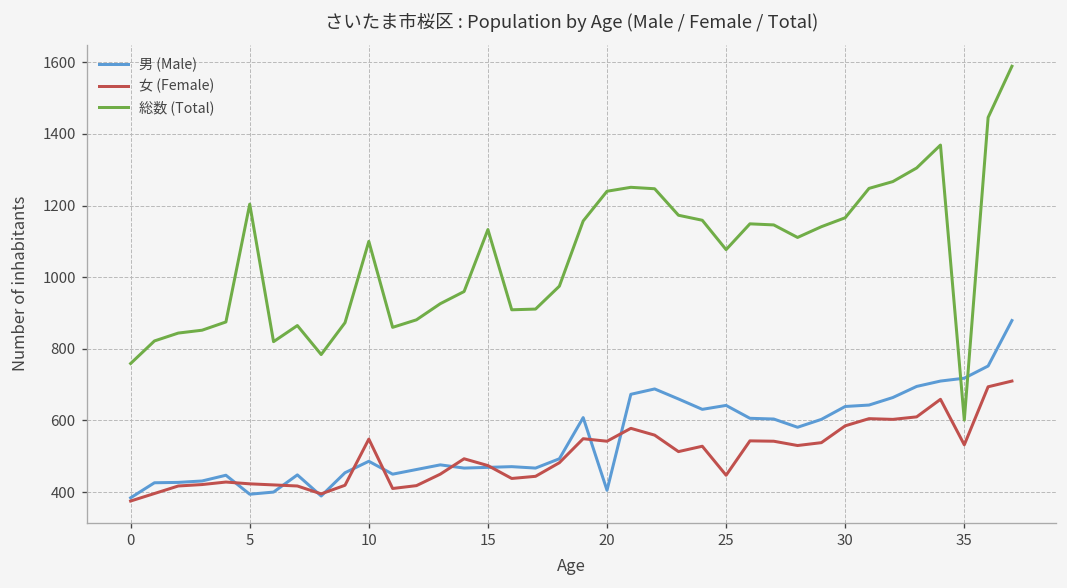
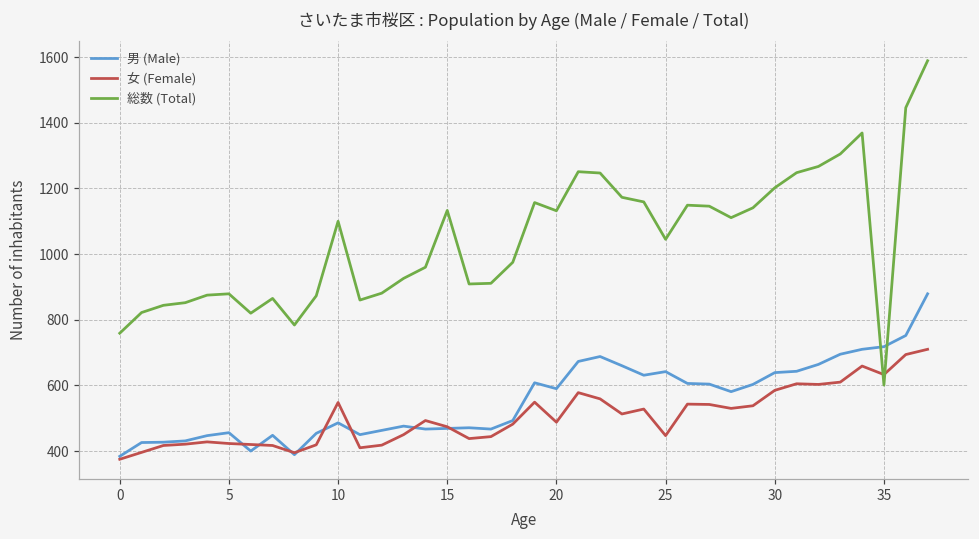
  {
    "男 (Male)": {
      "0": 380,
-     "5": 390,
+     "5": 460,
      "10": 490,
-     "20": 410,
+     "20": 590,
      "25": 640,
      "30": 640,
      "35": 720
    },
    "女 (Female)": {
      "0": 380,
      "5": 420,
      "10": 550,
-     "20": 540,
+     "20": 490,
      "25": 450,
      "30": 590,
-     "35": 530
+     "35": 630
    },
    "総数 (Total)": {
      "0": 760,
-     "5": 1200,
+     "5": 880,
      "10": 1100,
      "15": 1130,
-     "20": 1240,
-     "25": 1080,
-     "30": 1170,
+     "20": 1130,
+     "25": 1050,
+     "30": 1200,
      "35": 600
    }
  }
